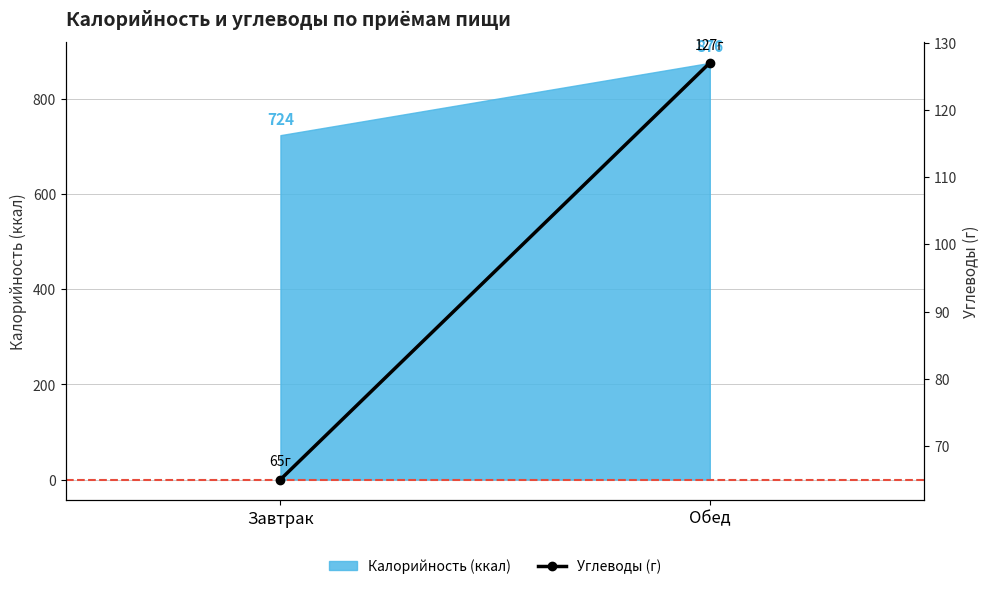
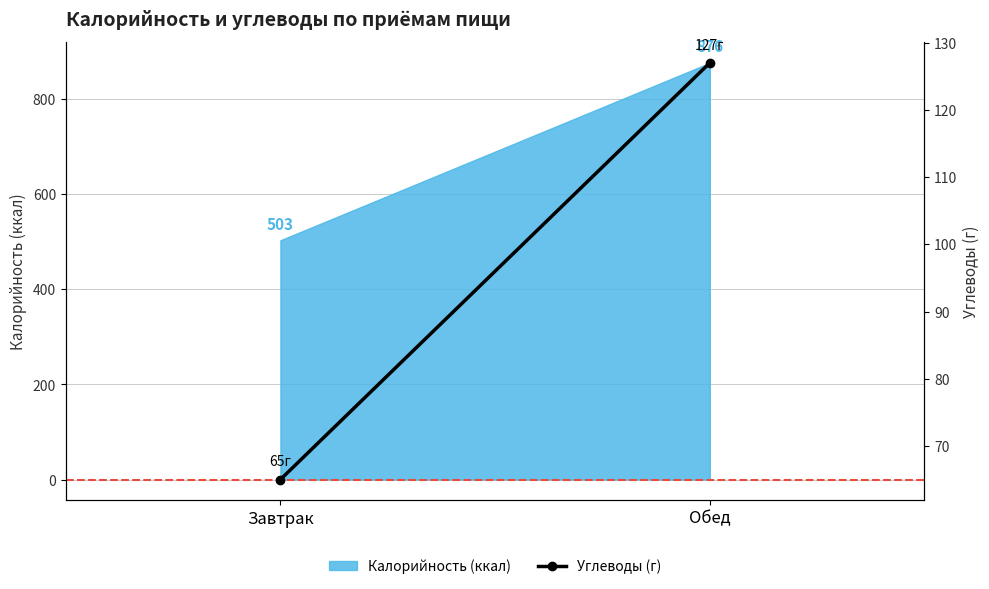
  {
    "Калорийность (ккал)": {
-     "Завтрак": "724"
+     "Завтрак": "503"
    },
    "Углеводы (г)": {
      "Завтрак": "65г"
    }
  }
